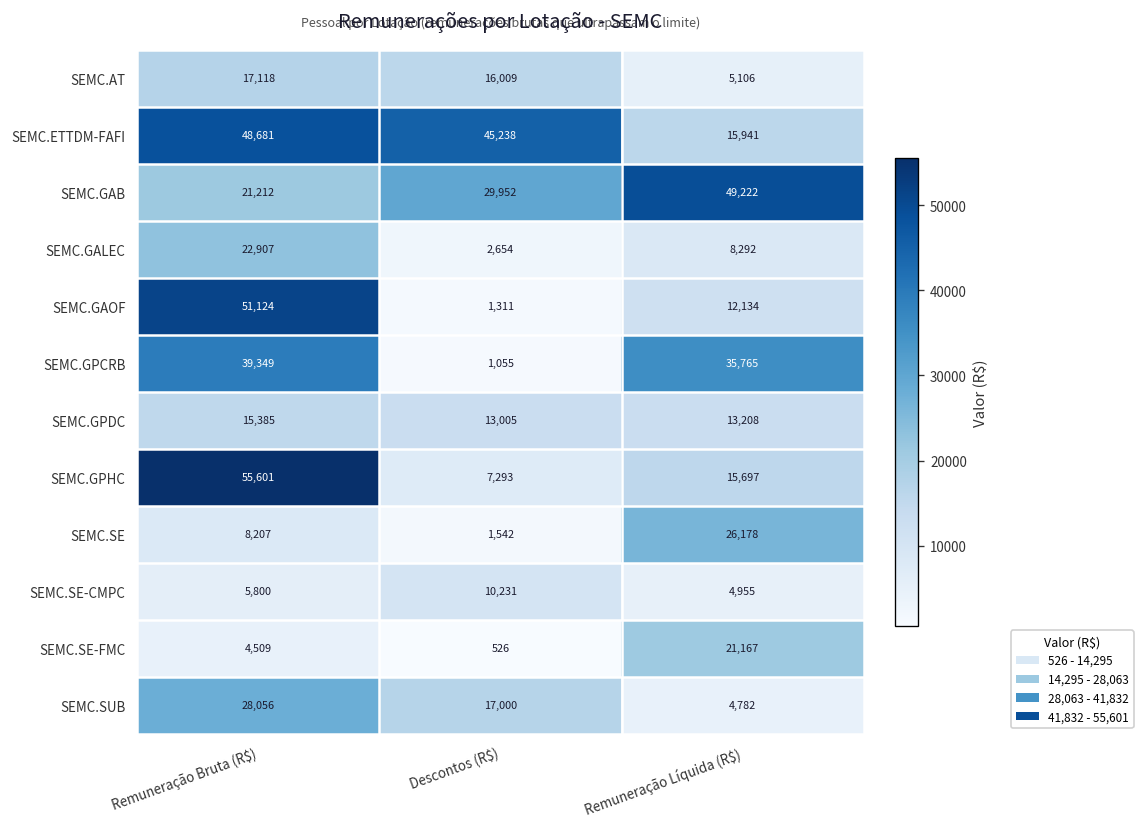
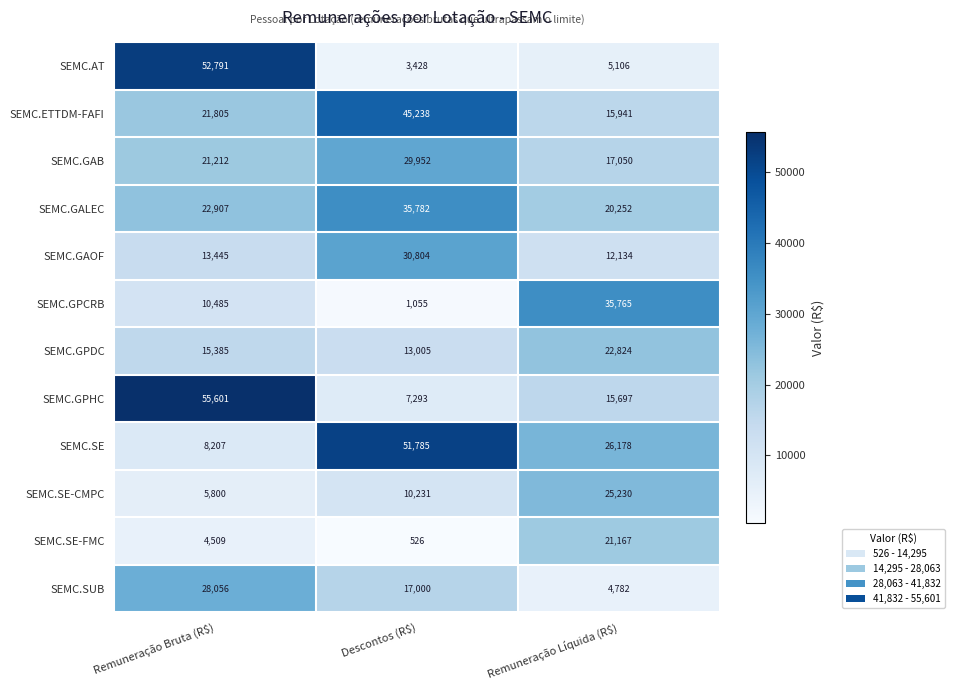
  {
    "SEMC.AT": {
-     "Remuneração Bruta (R$)": "17,118",
-     "Descontos (R$)": "16,009",
+     "Remuneração Bruta (R$)": "52,791",
+     "Descontos (R$)": "3,428",
      "Remuneração Líquida (R$)": "5,106"
    },
    "SEMC.ETTDM-FAFI": {
-     "Remuneração Bruta (R$)": "48,681",
+     "Remuneração Bruta (R$)": "21,805",
      "Descontos (R$)": "45,238",
      "Remuneração Líquida (R$)": "15,941"
    },
    "SEMC.GAB": {
      "Remuneração Bruta (R$)": "21,212",
      "Descontos (R$)": "29,952",
-     "Remuneração Líquida (R$)": "49,222"
+     "Remuneração Líquida (R$)": "17,050"
    },
    "SEMC.GALEC": {
      "Remuneração Bruta (R$)": "22,907",
-     "Descontos (R$)": "2,654",
-     "Remuneração Líquida (R$)": "8,292"
+     "Descontos (R$)": "35,782",
+     "Remuneração Líquida (R$)": "20,252"
    },
    "SEMC.GAOF": {
-     "Remuneração Bruta (R$)": "51,124",
-     "Descontos (R$)": "1,311",
+     "Remuneração Bruta (R$)": "13,445",
+     "Descontos (R$)": "30,804",
      "Remuneração Líquida (R$)": "12,134"
    },
    "SEMC.GPCRB": {
-     "Remuneração Bruta (R$)": "39,349",
+     "Remuneração Bruta (R$)": "10,485",
      "Descontos (R$)": "1,055",
      "Remuneração Líquida (R$)": "35,765"
    },
    "SEMC.GPDC": {
      "Remuneração Bruta (R$)": "15,385",
      "Descontos (R$)": "13,005",
-     "Remuneração Líquida (R$)": "13,208"
+     "Remuneração Líquida (R$)": "22,824"
    },
    "SEMC.GPHC": {
      "Remuneração Bruta (R$)": "55,601",
      "Descontos (R$)": "7,293",
      "Remuneração Líquida (R$)": "15,697"
    },
    "SEMC.SE": {
      "Remuneração Bruta (R$)": "8,207",
-     "Descontos (R$)": "1,542",
+     "Descontos (R$)": "51,785",
      "Remuneração Líquida (R$)": "26,178"
    },
    "SEMC.SE-CMPC": {
      "Remuneração Bruta (R$)": "5,800",
      "Descontos (R$)": "10,231",
-     "Remuneração Líquida (R$)": "4,955"
+     "Remuneração Líquida (R$)": "25,230"
    },
    "SEMC.SE-FMC": {
      "Remuneração Bruta (R$)": "4,509",
      "Descontos (R$)": "526",
      "Remuneração Líquida (R$)": "21,167"
    },
    "SEMC.SUB": {
      "Remuneração Bruta (R$)": "28,056",
      "Descontos (R$)": "17,000",
      "Remuneração Líquida (R$)": "4,782"
    }
  }
